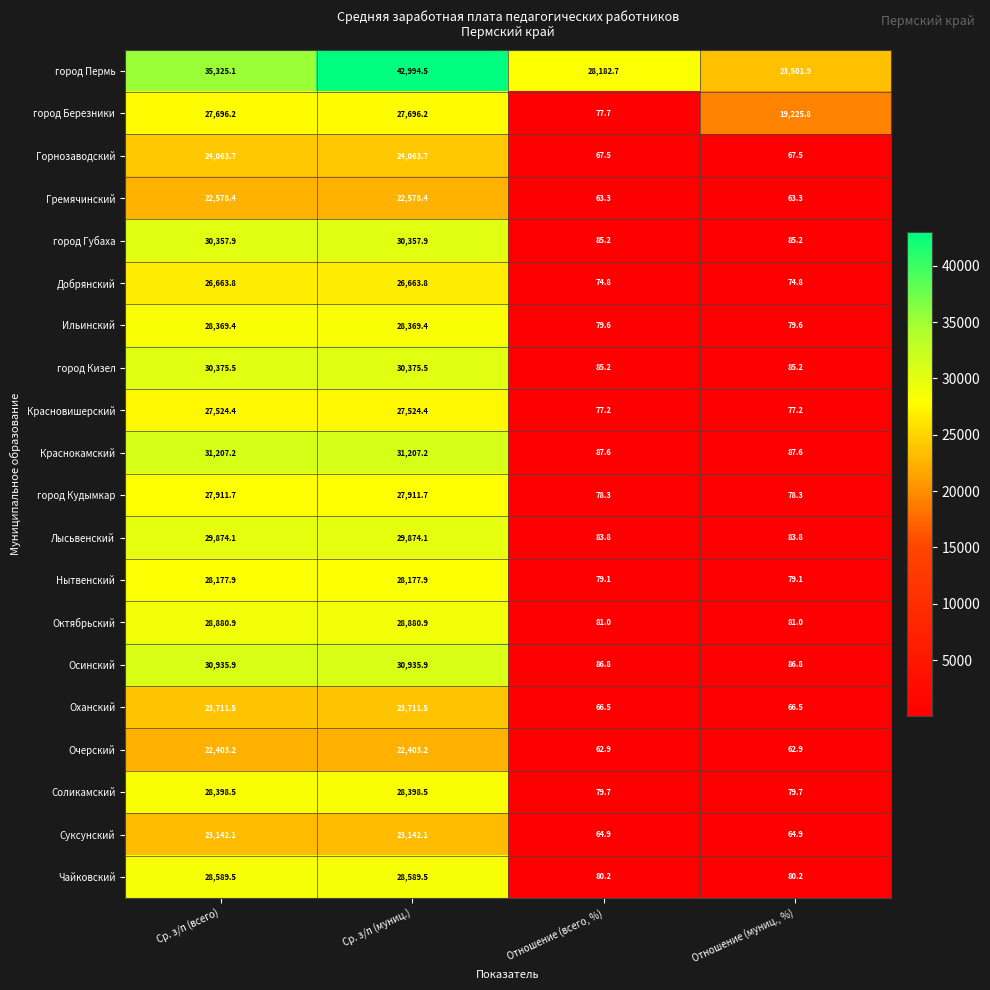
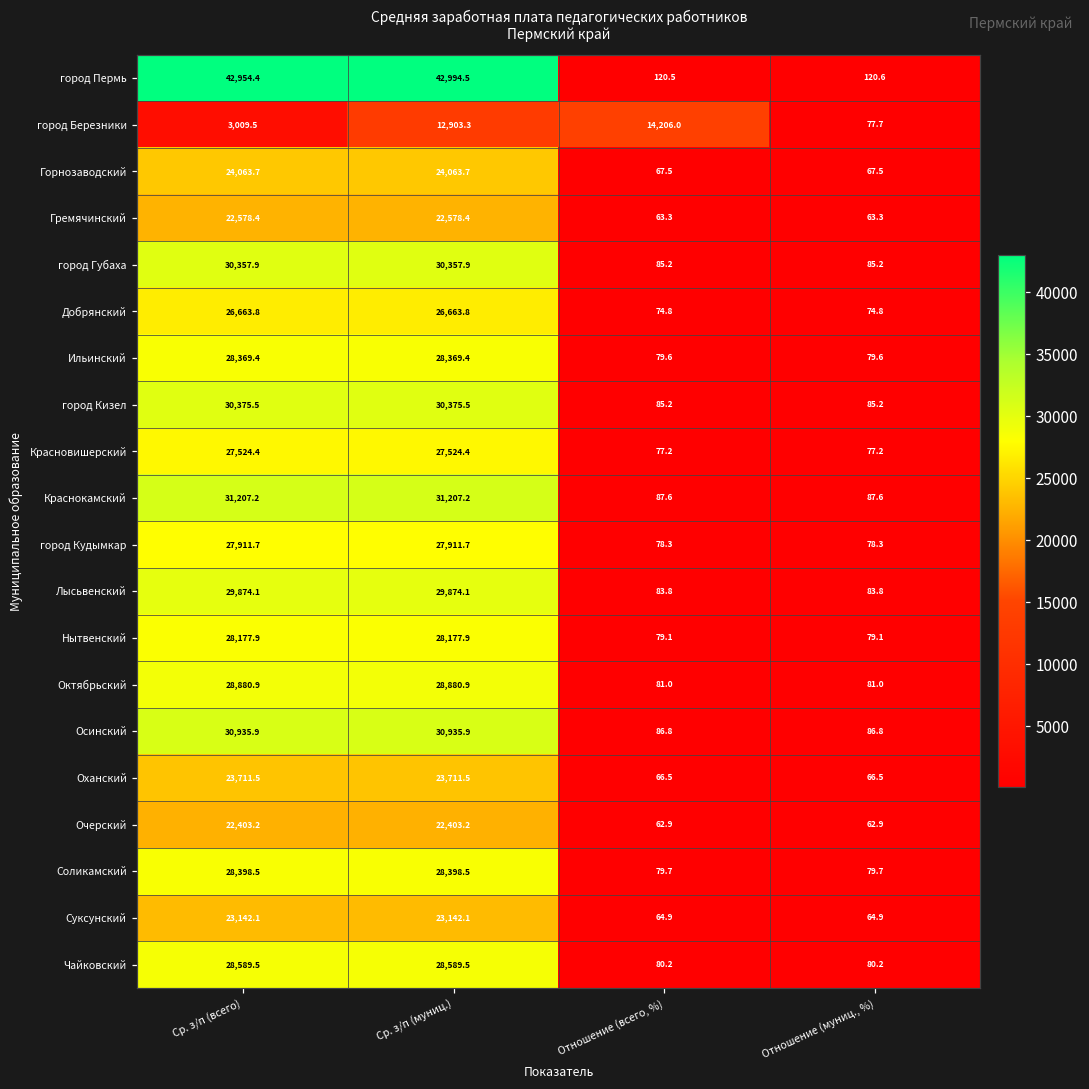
  {
    "город Пермь": {
-     "Ср. з/п (всего)": "35,325.1",
+     "Ср. з/п (всего)": "42,954.4",
      "Ср. з/п (муниц.)": "42,994.5",
-     "Отношение (всего, %)": "28,182.7",
-     "Отношение (муниц., %)": "23,501.9"
+     "Отношение (всего, %)": "120.5",
+     "Отношение (муниц., %)": "120.6"
    },
    "город Березники": {
-     "Ср. з/п (всего)": "27,696.2",
-     "Ср. з/п (муниц.)": "27,696.2",
-     "Отношение (всего, %)": "77.7",
-     "Отношение (муниц., %)": "19,225.8"
+     "Ср. з/п (всего)": "3,009.5",
+     "Ср. з/п (муниц.)": "12,903.3",
+     "Отношение (всего, %)": "14,206.0",
+     "Отношение (муниц., %)": "77.7"
    },
    "Горнозаводский": {
      "Ср. з/п (всего)": "24,063.7",
      "Ср. з/п (муниц.)": "24,063.7",
      "Отношение (всего, %)": "67.5",
      "Отношение (муниц., %)": "67.5"
    },
    "Гремячинский": {
      "Ср. з/п (всего)": "22,578.4",
      "Ср. з/п (муниц.)": "22,578.4",
      "Отношение (всего, %)": "63.3",
      "Отношение (муниц., %)": "63.3"
    },
    "город Губаха": {
      "Ср. з/п (всего)": "30,357.9",
      "Ср. з/п (муниц.)": "30,357.9",
      "Отношение (всего, %)": "85.2",
      "Отношение (муниц., %)": "85.2"
    },
    "Добрянский": {
      "Ср. з/п (всего)": "26,663.8",
      "Ср. з/п (муниц.)": "26,663.8",
      "Отношение (всего, %)": "74.8",
      "Отношение (муниц., %)": "74.8"
    },
    "Ильинский": {
      "Ср. з/п (всего)": "28,369.4",
      "Ср. з/п (муниц.)": "28,369.4",
      "Отношение (всего, %)": "79.6",
      "Отношение (муниц., %)": "79.6"
    },
    "город Кизел": {
      "Ср. з/п (всего)": "30,375.5",
      "Ср. з/п (муниц.)": "30,375.5",
      "Отношение (всего, %)": "85.2",
      "Отношение (муниц., %)": "85.2"
    },
    "Красновишерский": {
      "Ср. з/п (всего)": "27,524.4",
      "Ср. з/п (муниц.)": "27,524.4",
      "Отношение (всего, %)": "77.2",
      "Отношение (муниц., %)": "77.2"
    },
    "Краснокамский": {
      "Ср. з/п (всего)": "31,207.2",
      "Ср. з/п (муниц.)": "31,207.2",
      "Отношение (всего, %)": "87.6",
      "Отношение (муниц., %)": "87.6"
    },
    "город Кудымкар": {
      "Ср. з/п (всего)": "27,911.7",
      "Ср. з/п (муниц.)": "27,911.7",
      "Отношение (всего, %)": "78.3",
      "Отношение (муниц., %)": "78.3"
    },
    "Лысьвенский": {
      "Ср. з/п (всего)": "29,874.1",
      "Ср. з/п (муниц.)": "29,874.1",
      "Отношение (всего, %)": "83.8",
      "Отношение (муниц., %)": "83.8"
    },
    "Нытвенский": {
      "Ср. з/п (всего)": "28,177.9",
      "Ср. з/п (муниц.)": "28,177.9",
      "Отношение (всего, %)": "79.1",
      "Отношение (муниц., %)": "79.1"
    },
    "Октябрьский": {
      "Ср. з/п (всего)": "28,880.9",
      "Ср. з/п (муниц.)": "28,880.9",
      "Отношение (всего, %)": "81.0",
      "Отношение (муниц., %)": "81.0"
    },
    "Осинский": {
      "Ср. з/п (всего)": "30,935.9",
      "Ср. з/п (муниц.)": "30,935.9",
      "Отношение (всего, %)": "86.8",
      "Отношение (муниц., %)": "86.8"
    },
    "Оханский": {
      "Ср. з/п (всего)": "23,711.5",
      "Ср. з/п (муниц.)": "23,711.5",
      "Отношение (всего, %)": "66.5",
      "Отношение (муниц., %)": "66.5"
    },
    "Очерский": {
      "Ср. з/п (всего)": "22,403.2",
      "Ср. з/п (муниц.)": "22,403.2",
      "Отношение (всего, %)": "62.9",
      "Отношение (муниц., %)": "62.9"
    },
    "Соликамский": {
      "Ср. з/п (всего)": "28,398.5",
      "Ср. з/п (муниц.)": "28,398.5",
      "Отношение (всего, %)": "79.7",
      "Отношение (муниц., %)": "79.7"
    },
    "Суксунский": {
      "Ср. з/п (всего)": "23,142.1",
      "Ср. з/п (муниц.)": "23,142.1",
      "Отношение (всего, %)": "64.9",
      "Отношение (муниц., %)": "64.9"
    },
    "Чайковский": {
      "Ср. з/п (всего)": "28,589.5",
      "Ср. з/п (муниц.)": "28,589.5",
      "Отношение (всего, %)": "80.2",
      "Отношение (муниц., %)": "80.2"
    }
  }
